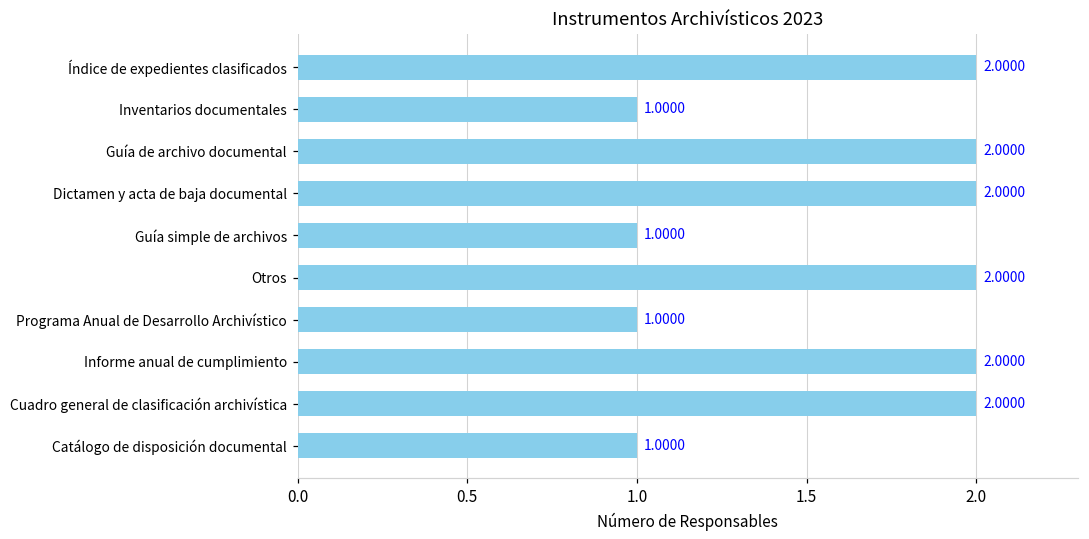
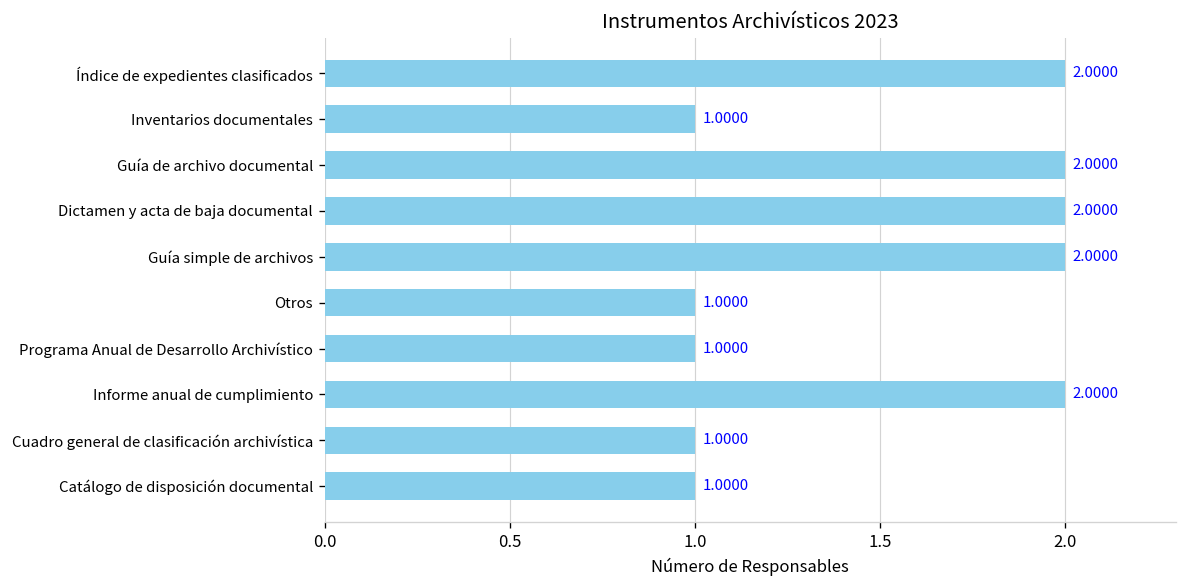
  {
    "Índice de expedientes clasificados": 2.0000,
    "Inventarios documentales": 1.0000,
    "Guía de archivo documental": 2.0000,
    "Dictamen y acta de baja documental": 2.0000,
-   "Guía simple de archivos": 1.0000,
-   "Otros": 2.0000,
+   "Guía simple de archivos": 2.0000,
+   "Otros": 1.0000,
    "Programa Anual de Desarrollo Archivístico": 1.0000,
    "Informe anual de cumplimiento": 2.0000,
-   "Cuadro general de clasificación archivística": 2.0000,
+   "Cuadro general de clasificación archivística": 1.0000,
    "Catálogo de disposición documental": 1.0000
  }
